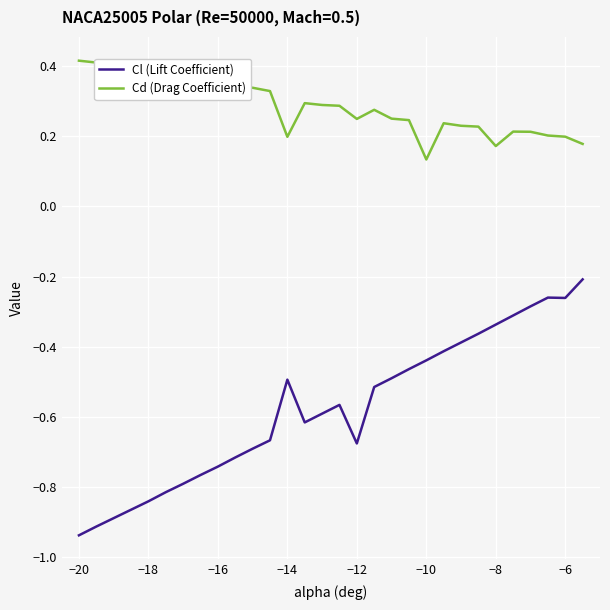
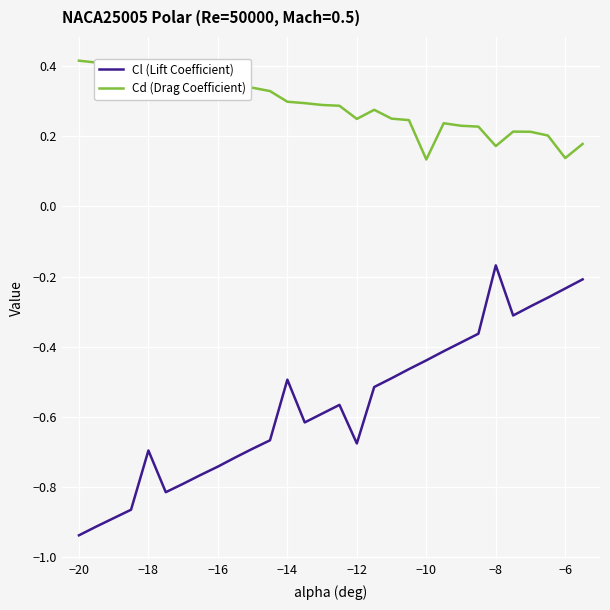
  {
    "Cl (Lift Coefficient)": {
      "−20": -0.94,
-     "−18": -0.84,
+     "−18": -0.70,
      "−16": -0.74,
      "−14": -0.49,
      "−12": -0.68,
      "−10": -0.44,
-     "−8": -0.34,
-     "−6": -0.26
+     "−8": -0.17,
+     "−6": -0.23
    },
    "Cd (Drag Coefficient)": {
      "−20": 0.42,
-     "−14": 0.20,
+     "−14": 0.30,
      "−12": 0.25,
      "−10": 0.13,
      "−8": 0.17,
-     "−6": 0.20
+     "−6": 0.14
    }
  }
